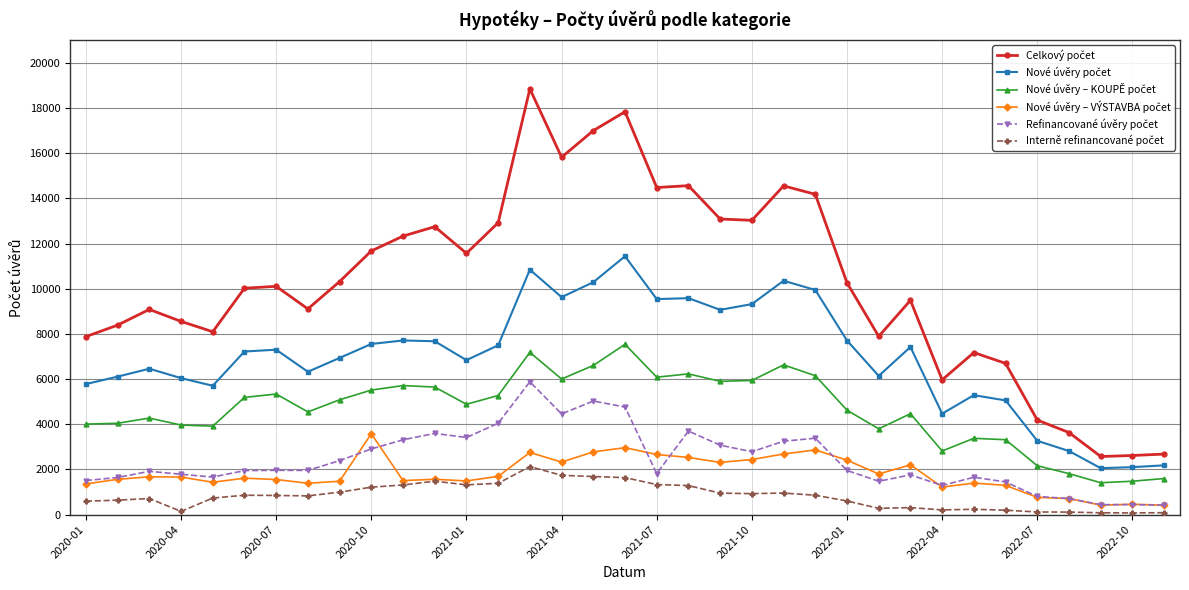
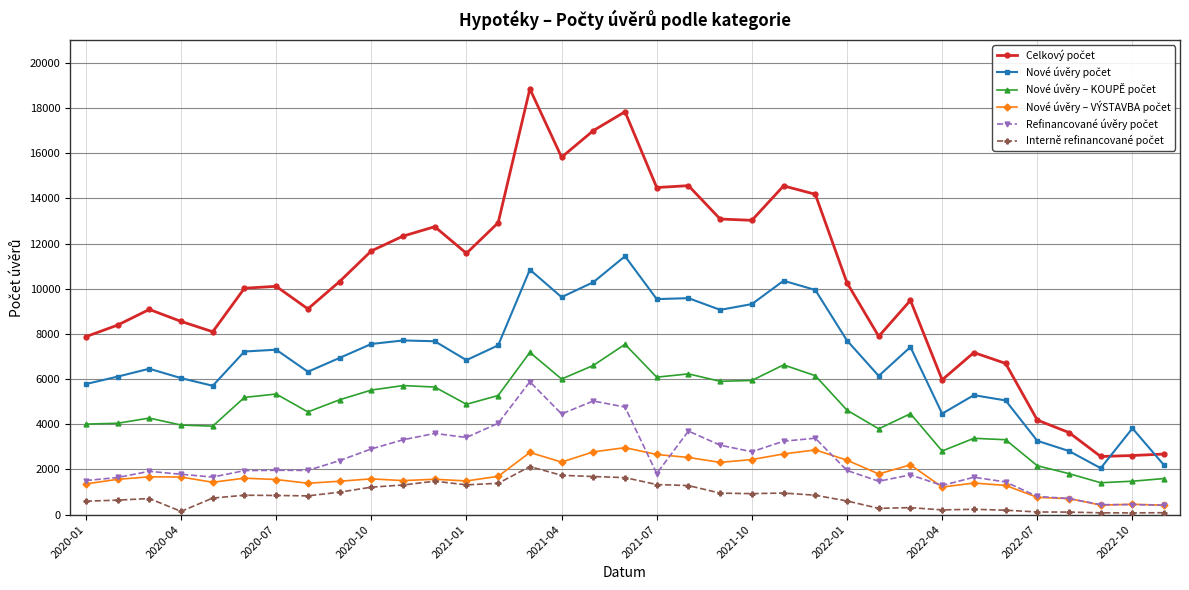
  {
    "Celkový počet": {
      "2020-01": 7900,
      "2020-04": 8600,
      "2020-07": 10100,
      "2020-10": 11700,
      "2021-01": 11600,
      "2021-04": 15800,
      "2021-07": 14500,
      "2021-10": 13000,
      "2022-01": 10300,
      "2022-04": 6000,
      "2022-07": 4200,
      "2022-10": 2600
    },
    "Nové úvěry počet": {
      "2020-01": 5800,
      "2020-04": 6000,
      "2020-07": 7300,
      "2020-10": 7600,
      "2021-01": 6800,
      "2021-04": 9600,
      "2021-07": 9500,
      "2021-10": 9300,
      "2022-01": 7700,
      "2022-04": 4500,
      "2022-07": 3300,
-     "2022-10": 2100
+     "2022-10": 3800
    },
    "Nové úvěry – KOUPĚ počet": {
      "2020-01": 4000,
      "2020-04": 4000,
      "2020-07": 5300,
      "2020-10": 5500,
      "2021-01": 4900,
      "2021-04": 6000,
      "2021-07": 6100,
      "2021-10": 5900,
      "2022-01": 4600,
      "2022-04": 2800,
      "2022-07": 2200,
      "2022-10": 1500
    },
    "Nové úvěry – VÝSTAVBA počet": {
      "2020-01": 1400,
      "2020-04": 1700,
      "2020-07": 1600,
-     "2020-10": 3600,
+     "2020-10": 1600,
      "2021-01": 1500,
      "2021-04": 2300,
      "2021-07": 2700,
      "2021-10": 2400,
      "2022-01": 2400
    },
    "Refinancované úvěry počet": {
      "2020-01": 1500,
      "2020-04": 1800,
      "2020-07": 2000,
      "2020-10": 2900,
      "2021-01": 3400,
      "2021-04": 4500,
      "2021-07": 1800,
      "2021-10": 2800,
      "2022-01": 2000
    },
    "Interně refinancované počet": {
      "2020-01": 600,
      "2020-04": 100,
      "2020-07": 800,
      "2020-10": 1200,
      "2021-01": 1300,
      "2021-04": 1700,
      "2021-07": 1300,
      "2021-10": 900,
      "2022-01": 600,
      "2022-04": 200,
      "2022-07": 100,
      "2022-10": 100
    }
  }
